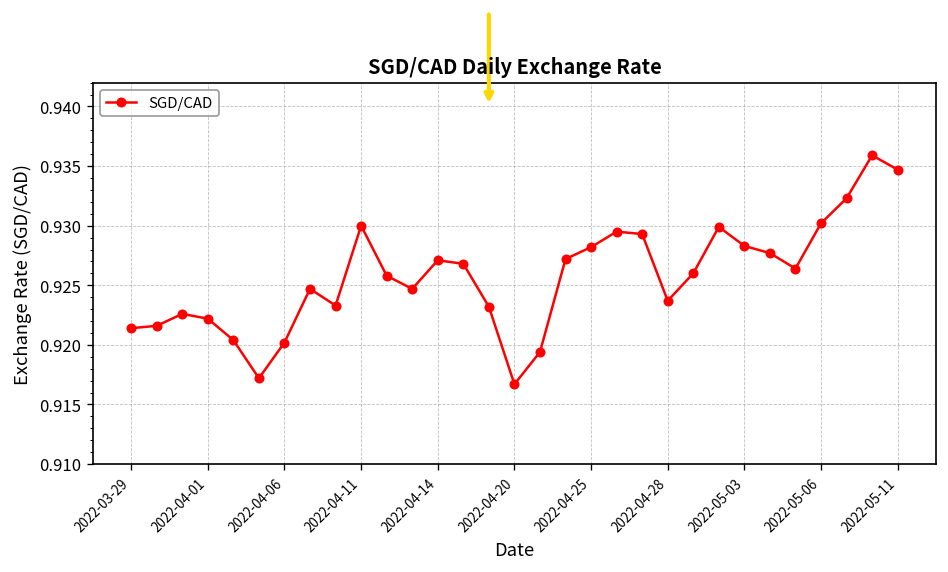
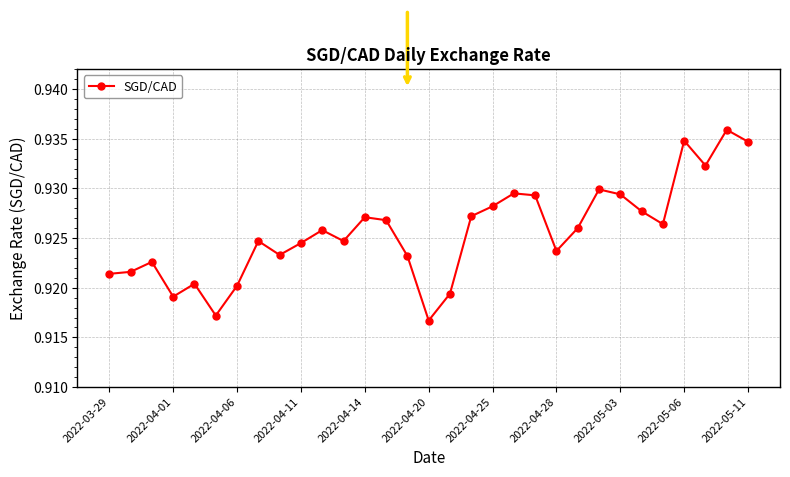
  {
    "2022-03-29": 0.921,
-   "2022-04-01": 0.922,
+   "2022-04-01": 0.919,
    "2022-04-06": 0.920,
-   "2022-04-11": 0.930,
+   "2022-04-11": 0.925,
    "2022-04-14": 0.927,
    "2022-04-20": 0.917,
    "2022-04-25": 0.928,
    "2022-04-28": 0.924,
-   "2022-05-03": 0.928,
-   "2022-05-06": 0.930,
+   "2022-05-03": 0.929,
+   "2022-05-06": 0.935,
    "2022-05-11": 0.935
  }
